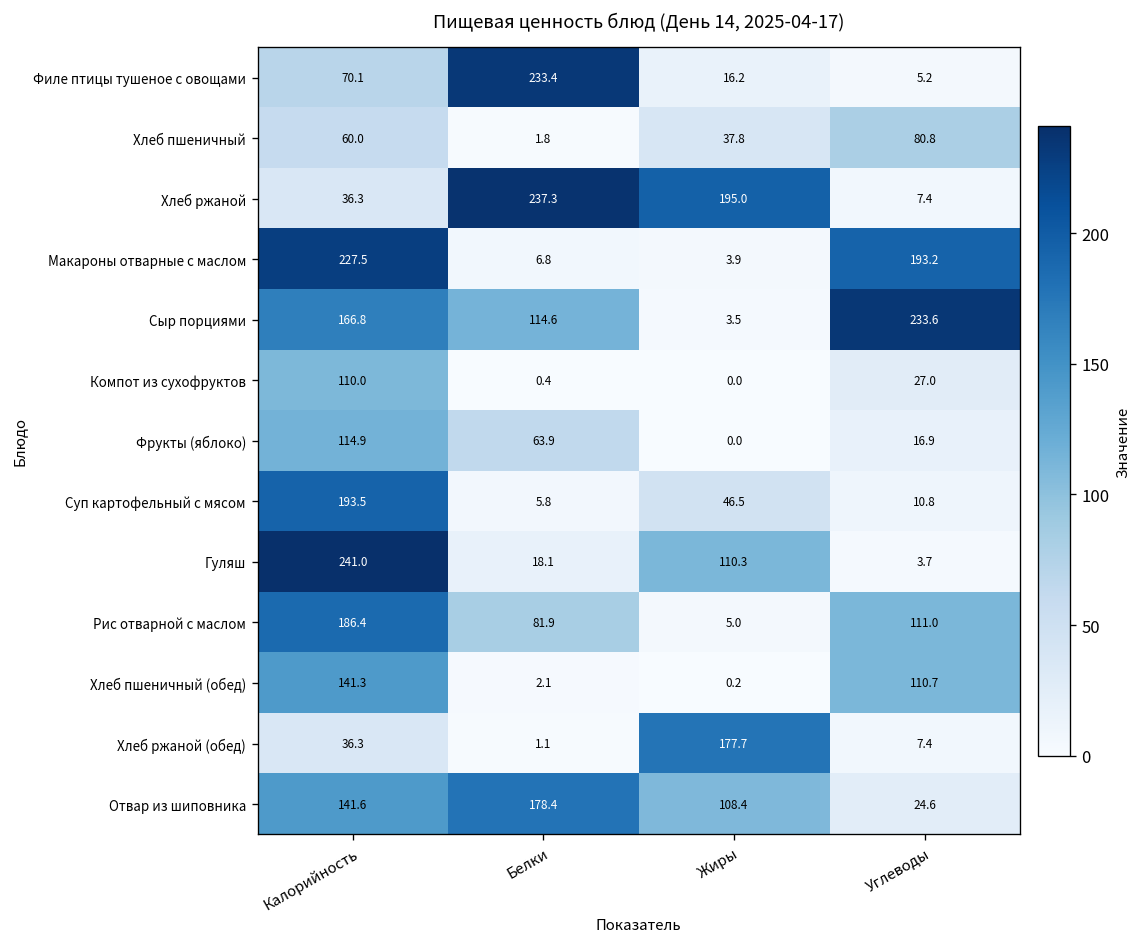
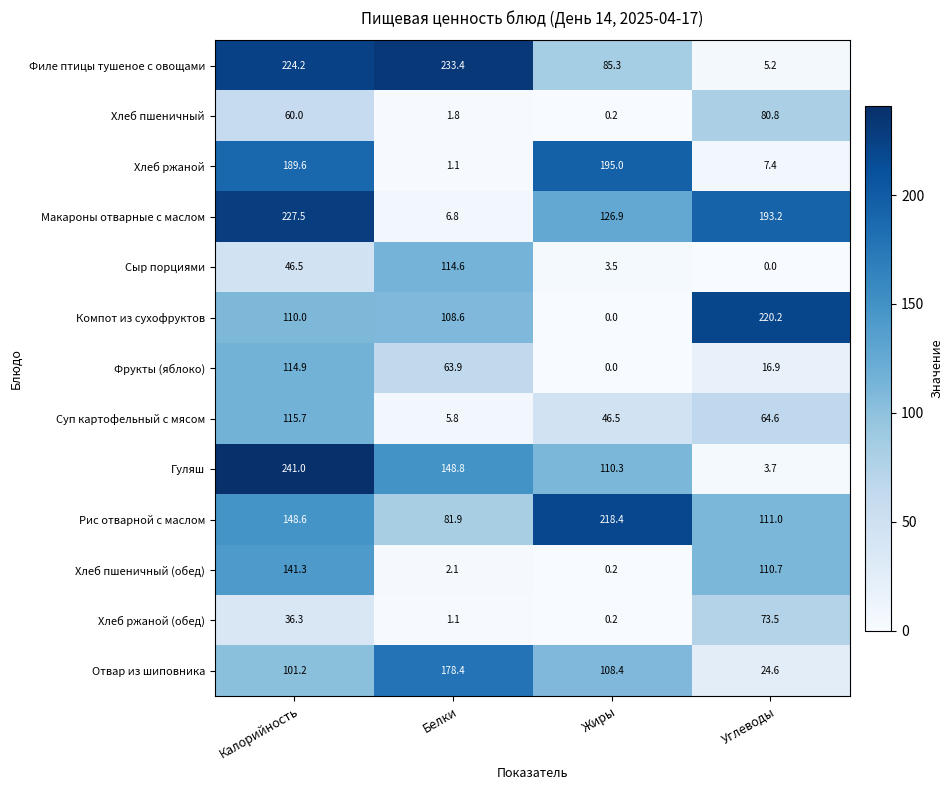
  {
    "Филе птицы тушеное с овощами": {
-     "Калорийность": 70.1,
+     "Калорийность": 224.2,
      "Белки": 233.4,
-     "Жиры": 16.2,
+     "Жиры": 85.3,
      "Углеводы": 5.2
    },
    "Хлеб пшеничный": {
      "Калорийность": 60.0,
      "Белки": 1.8,
-     "Жиры": 37.8,
+     "Жиры": 0.2,
      "Углеводы": 80.8
    },
    "Хлеб ржаной": {
-     "Калорийность": 36.3,
-     "Белки": 237.3,
+     "Калорийность": 189.6,
+     "Белки": 1.1,
      "Жиры": 195.0,
      "Углеводы": 7.4
    },
    "Макароны отварные с маслом": {
      "Калорийность": 227.5,
      "Белки": 6.8,
-     "Жиры": 3.9,
+     "Жиры": 126.9,
      "Углеводы": 193.2
    },
    "Сыр порциями": {
-     "Калорийность": 166.8,
+     "Калорийность": 46.5,
      "Белки": 114.6,
      "Жиры": 3.5,
-     "Углеводы": 233.6
+     "Углеводы": 0.0
    },
    "Компот из сухофруктов": {
      "Калорийность": 110.0,
-     "Белки": 0.4,
+     "Белки": 108.6,
      "Жиры": 0.0,
-     "Углеводы": 27.0
+     "Углеводы": 220.2
    },
    "Фрукты (яблоко)": {
      "Калорийность": 114.9,
      "Белки": 63.9,
      "Жиры": 0.0,
      "Углеводы": 16.9
    },
    "Суп картофельный с мясом": {
-     "Калорийность": 193.5,
+     "Калорийность": 115.7,
      "Белки": 5.8,
      "Жиры": 46.5,
-     "Углеводы": 10.8
+     "Углеводы": 64.6
    },
    "Гуляш": {
      "Калорийность": 241.0,
-     "Белки": 18.1,
+     "Белки": 148.8,
      "Жиры": 110.3,
      "Углеводы": 3.7
    },
    "Рис отварной с маслом": {
-     "Калорийность": 186.4,
+     "Калорийность": 148.6,
      "Белки": 81.9,
-     "Жиры": 5.0,
+     "Жиры": 218.4,
      "Углеводы": 111.0
    },
    "Хлеб пшеничный (обед)": {
      "Калорийность": 141.3,
      "Белки": 2.1,
      "Жиры": 0.2,
      "Углеводы": 110.7
    },
    "Хлеб ржаной (обед)": {
      "Калорийность": 36.3,
      "Белки": 1.1,
-     "Жиры": 177.7,
-     "Углеводы": 7.4
+     "Жиры": 0.2,
+     "Углеводы": 73.5
    },
    "Отвар из шиповника": {
-     "Калорийность": 141.6,
+     "Калорийность": 101.2,
      "Белки": 178.4,
      "Жиры": 108.4,
      "Углеводы": 24.6
    }
  }
